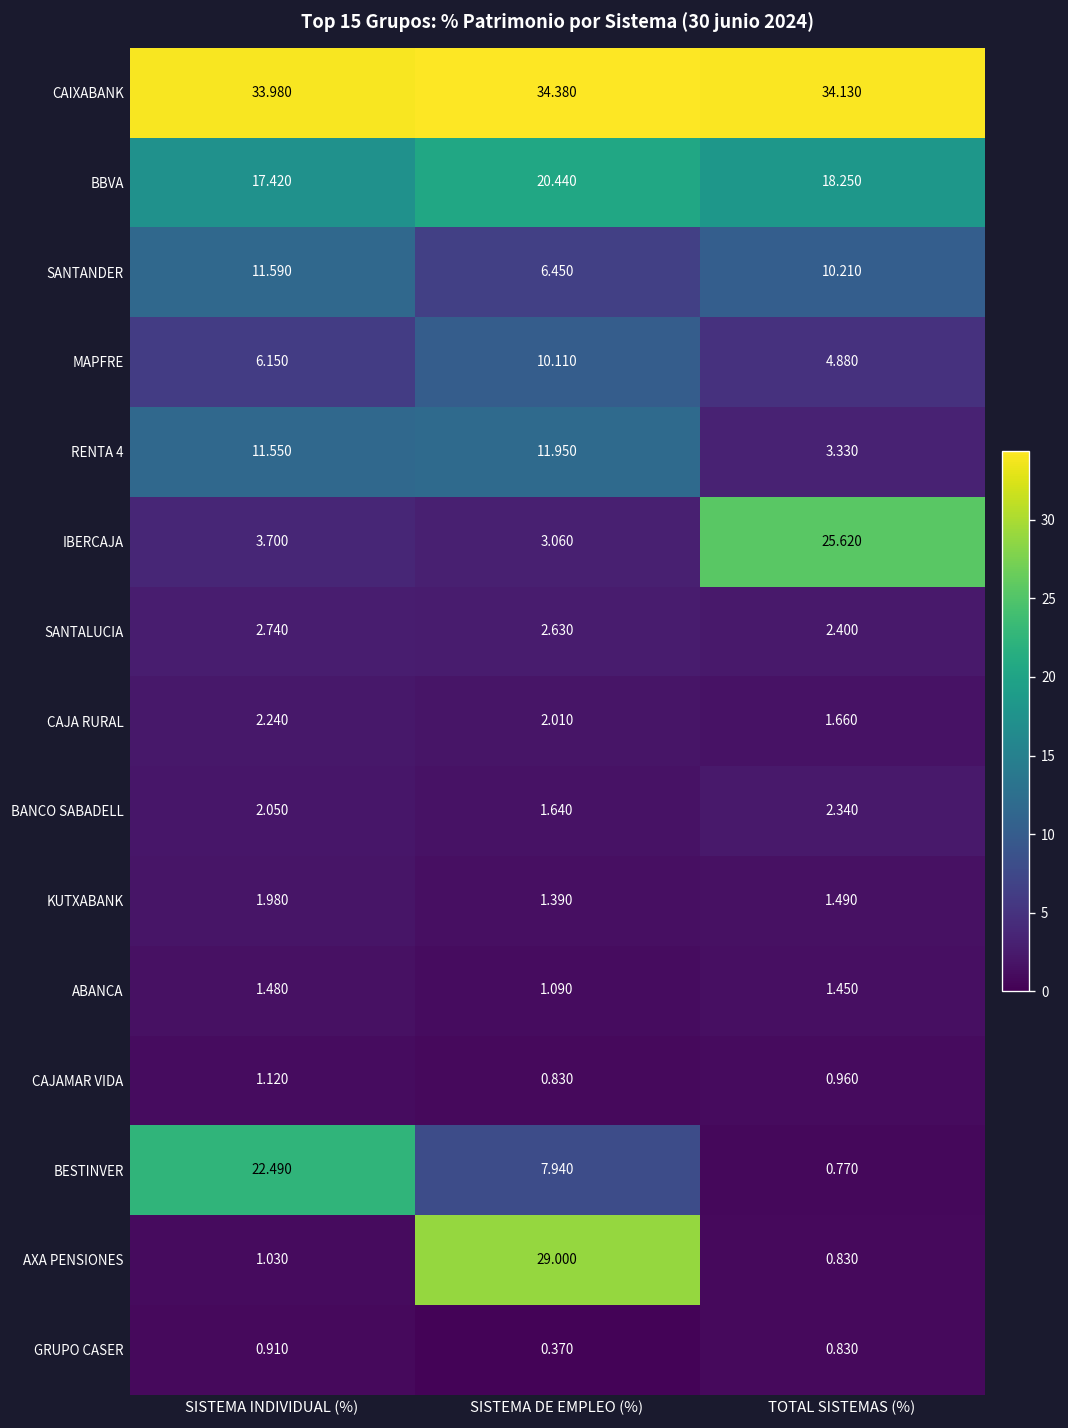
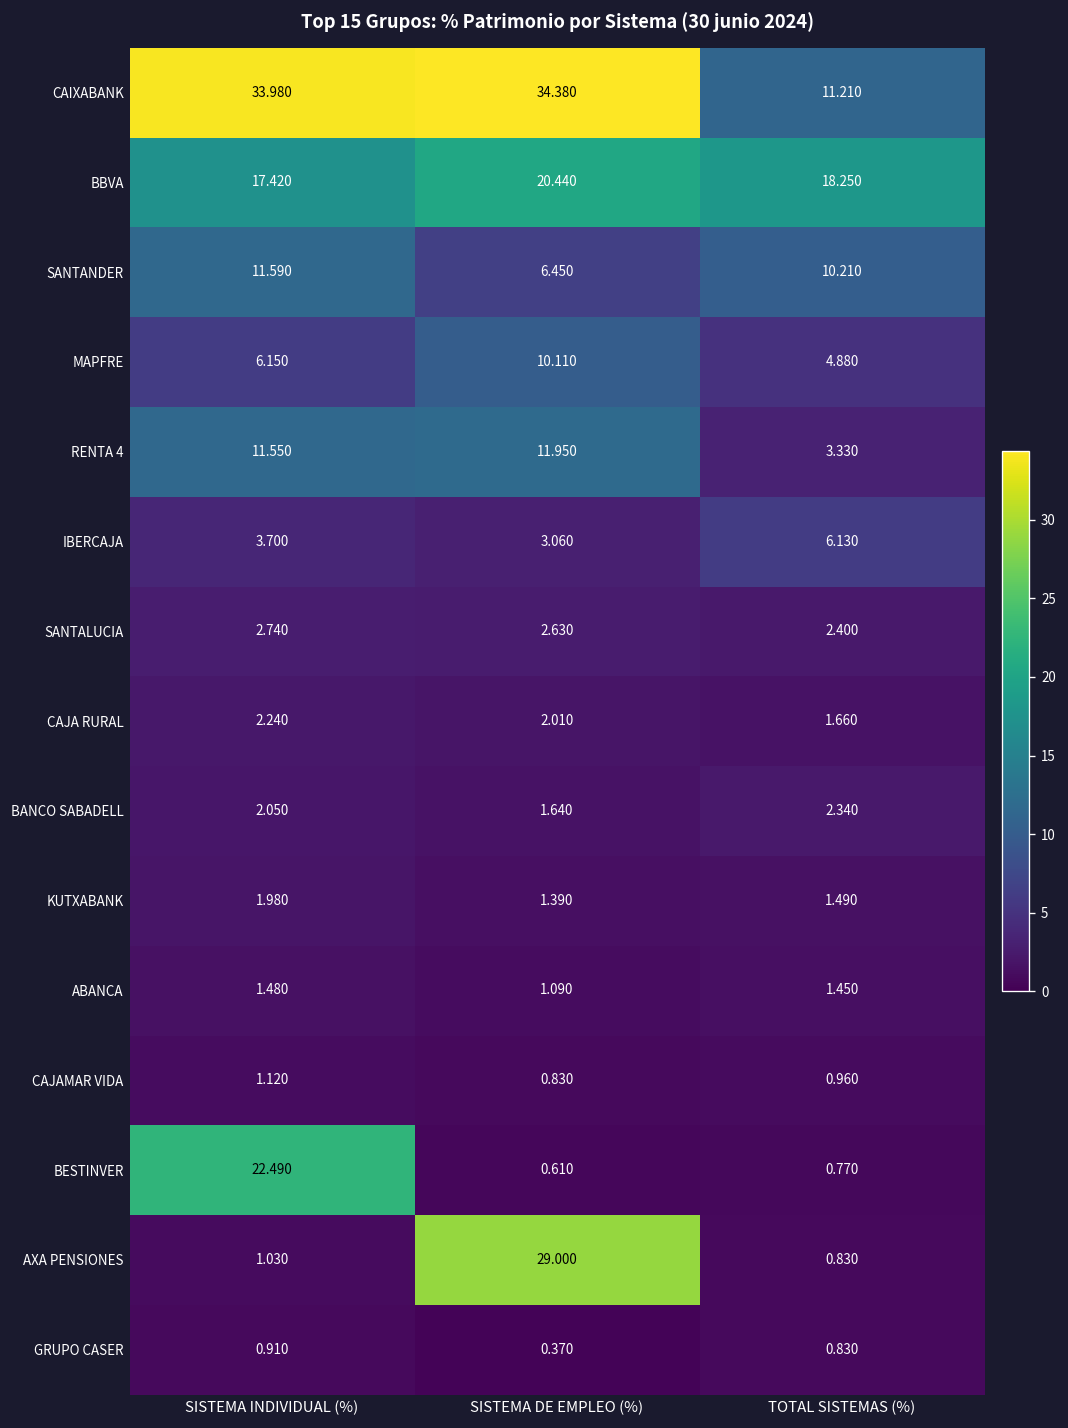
  {
    "CAIXABANK": {
      "SISTEMA INDIVIDUAL (%)": 33.980,
      "SISTEMA DE EMPLEO (%)": 34.380,
-     "TOTAL SISTEMAS (%)": 34.130
+     "TOTAL SISTEMAS (%)": 11.210
    },
    "BBVA": {
      "SISTEMA INDIVIDUAL (%)": 17.420,
      "SISTEMA DE EMPLEO (%)": 20.440,
      "TOTAL SISTEMAS (%)": 18.250
    },
    "SANTANDER": {
      "SISTEMA INDIVIDUAL (%)": 11.590,
      "SISTEMA DE EMPLEO (%)": 6.450,
      "TOTAL SISTEMAS (%)": 10.210
    },
    "MAPFRE": {
      "SISTEMA INDIVIDUAL (%)": 6.150,
      "SISTEMA DE EMPLEO (%)": 10.110,
      "TOTAL SISTEMAS (%)": 4.880
    },
    "RENTA 4": {
      "SISTEMA INDIVIDUAL (%)": 11.550,
      "SISTEMA DE EMPLEO (%)": 11.950,
      "TOTAL SISTEMAS (%)": 3.330
    },
    "IBERCAJA": {
      "SISTEMA INDIVIDUAL (%)": 3.700,
      "SISTEMA DE EMPLEO (%)": 3.060,
-     "TOTAL SISTEMAS (%)": 25.620
+     "TOTAL SISTEMAS (%)": 6.130
    },
    "SANTALUCIA": {
      "SISTEMA INDIVIDUAL (%)": 2.740,
      "SISTEMA DE EMPLEO (%)": 2.630,
      "TOTAL SISTEMAS (%)": 2.400
    },
    "CAJA RURAL": {
      "SISTEMA INDIVIDUAL (%)": 2.240,
      "SISTEMA DE EMPLEO (%)": 2.010,
      "TOTAL SISTEMAS (%)": 1.660
    },
    "BANCO SABADELL": {
      "SISTEMA INDIVIDUAL (%)": 2.050,
      "SISTEMA DE EMPLEO (%)": 1.640,
      "TOTAL SISTEMAS (%)": 2.340
    },
    "KUTXABANK": {
      "SISTEMA INDIVIDUAL (%)": 1.980,
      "SISTEMA DE EMPLEO (%)": 1.390,
      "TOTAL SISTEMAS (%)": 1.490
    },
    "ABANCA": {
      "SISTEMA INDIVIDUAL (%)": 1.480,
      "SISTEMA DE EMPLEO (%)": 1.090,
      "TOTAL SISTEMAS (%)": 1.450
    },
    "CAJAMAR VIDA": {
      "SISTEMA INDIVIDUAL (%)": 1.120,
      "SISTEMA DE EMPLEO (%)": 0.830,
      "TOTAL SISTEMAS (%)": 0.960
    },
    "BESTINVER": {
      "SISTEMA INDIVIDUAL (%)": 22.490,
-     "SISTEMA DE EMPLEO (%)": 7.940,
+     "SISTEMA DE EMPLEO (%)": 0.610,
      "TOTAL SISTEMAS (%)": 0.770
    },
    "AXA PENSIONES": {
      "SISTEMA INDIVIDUAL (%)": 1.030,
      "SISTEMA DE EMPLEO (%)": 29.000,
      "TOTAL SISTEMAS (%)": 0.830
    },
    "GRUPO CASER": {
      "SISTEMA INDIVIDUAL (%)": 0.910,
      "SISTEMA DE EMPLEO (%)": 0.370,
      "TOTAL SISTEMAS (%)": 0.830
    }
  }
